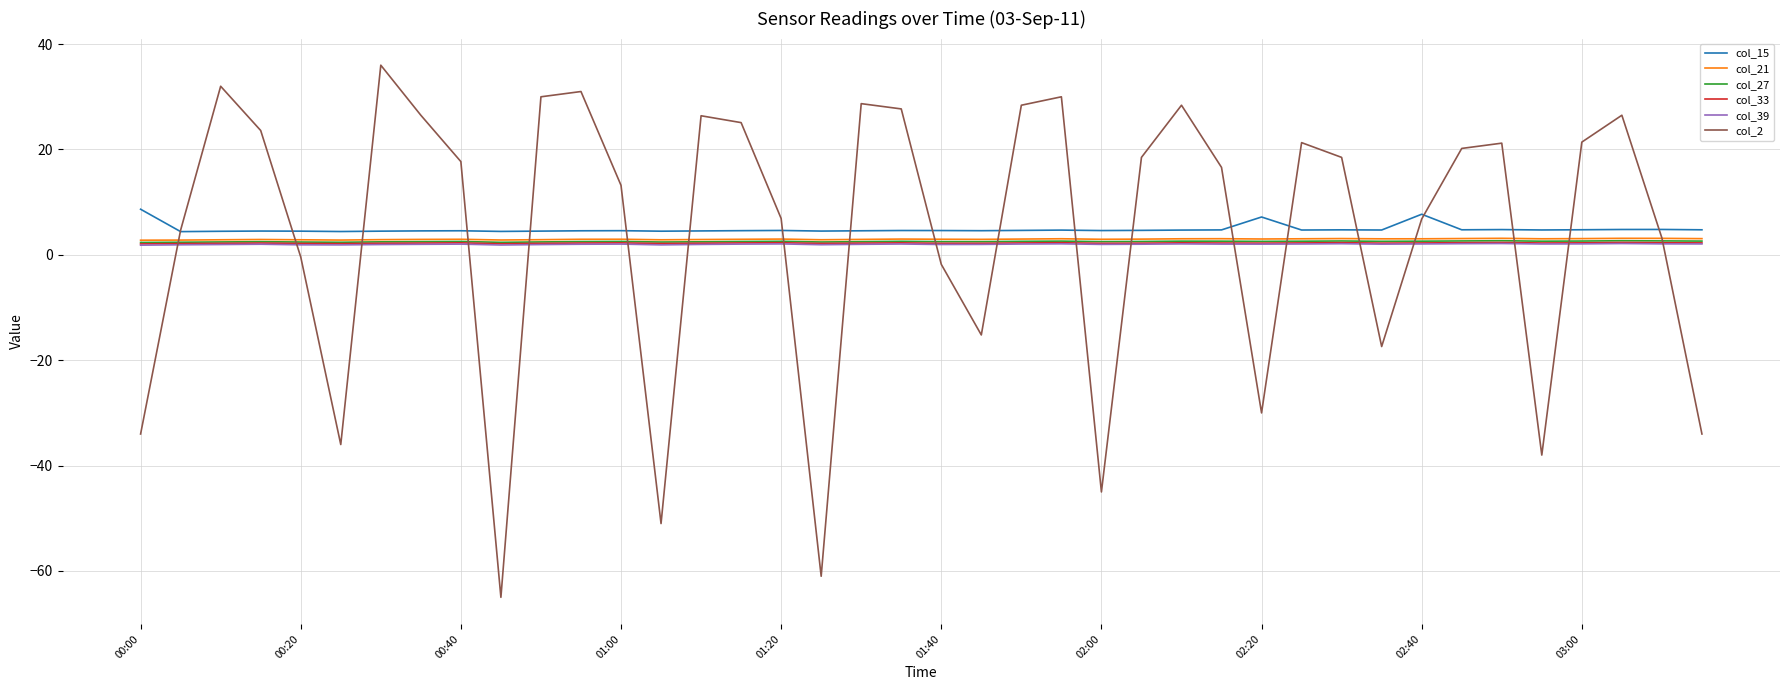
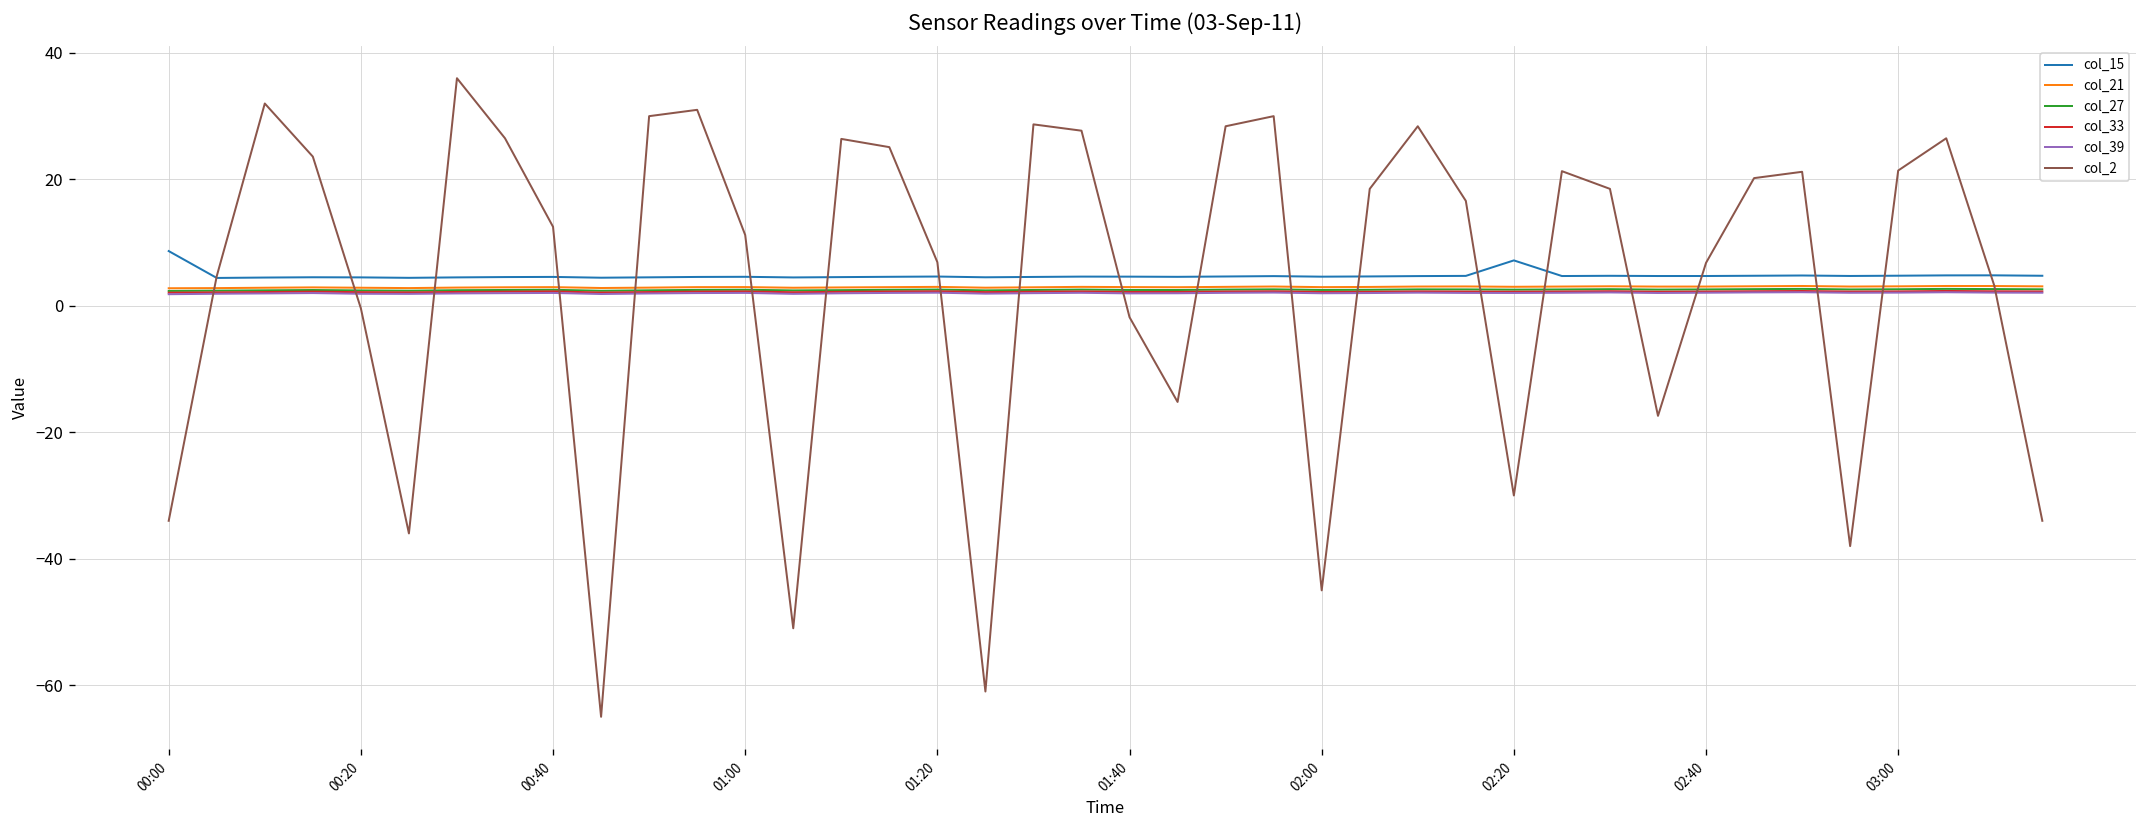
  {
    "col_15": {
      "00:00": 9,
      "00:20": 4,
      "00:40": 5,
      "01:00": 5,
      "01:20": 5,
      "01:40": 5,
      "02:00": 5,
      "02:20": 7,
-     "02:40": 8,
+     "02:40": 5,
      "03:00": 5
    },
    "col_2": {
      "00:00": -34,
      "00:20": 0,
-     "00:40": 18,
-     "01:00": 13,
+     "00:40": 13,
+     "01:00": 11,
      "01:20": 7,
      "01:40": -2,
      "02:00": -45,
      "02:20": -30,
      "02:40": 7,
      "03:00": 21
    }
  }
